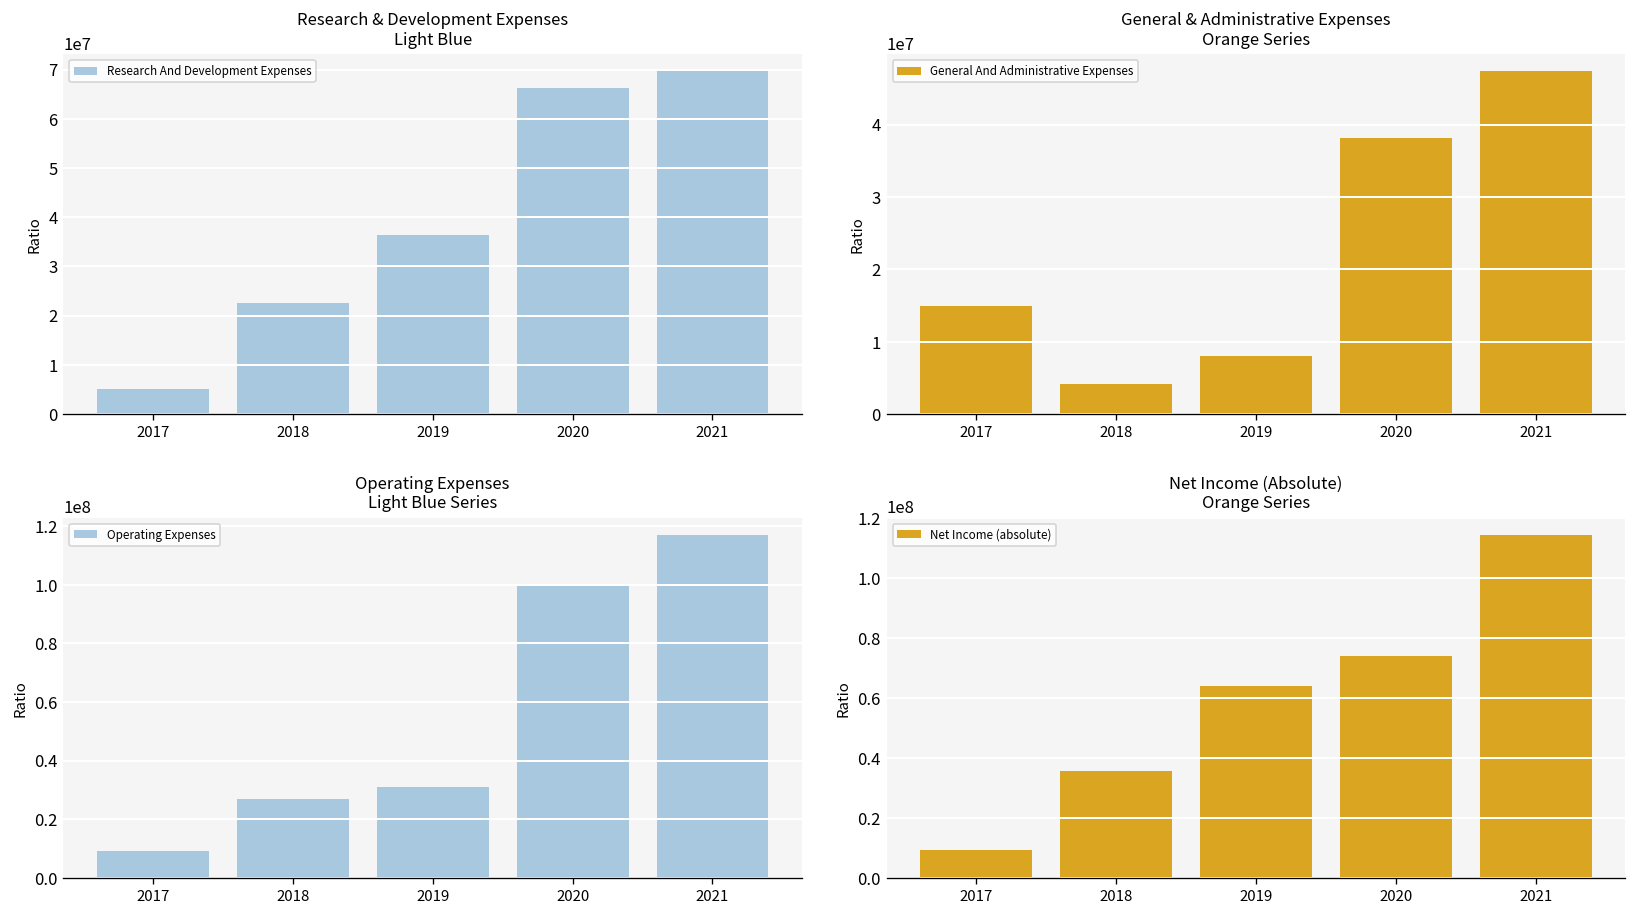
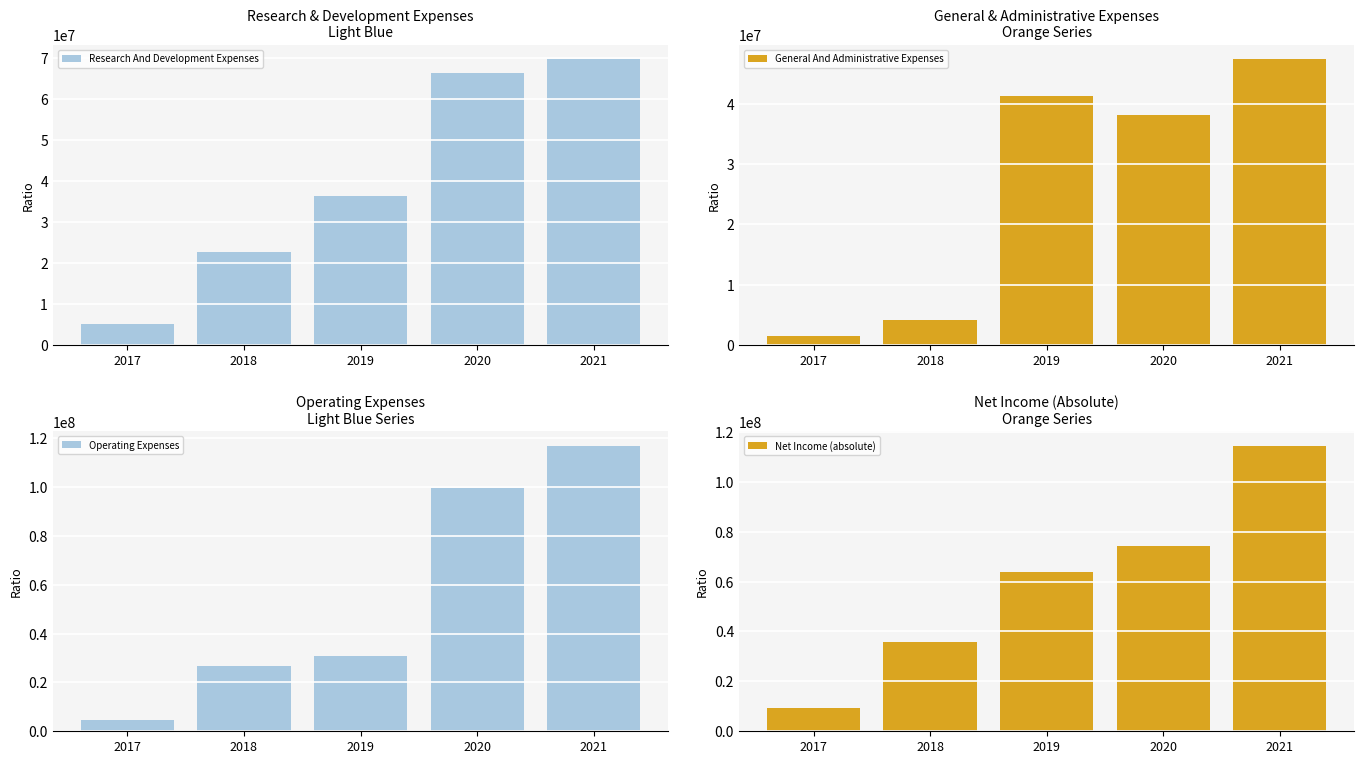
  {
    "Research & Development Expenses Light Blue": {
      "2017": 5000000,
      "2018": 23000000,
      "2019": 36000000,
      "2020": 66000000,
      "2021": 70000000
    },
    "General & Administrative Expenses Orange Series": {
-     "2017": 15000000,
+     "2017": 1000000,
      "2018": 4000000,
-     "2019": 8000000,
+     "2019": 41000000,
      "2020": 38000000,
      "2021": 47000000
    },
    "Operating Expenses Light Blue Series": {
-     "2017": 9000000,
+     "2017": 5000000,
      "2018": 27000000,
      "2019": 31000000,
      "2020": 100000000,
      "2021": 117000000
    },
    "Net Income (Absolute) Orange Series": {
      "2017": 9000000,
      "2018": 36000000,
      "2019": 64000000,
      "2020": 74000000,
      "2021": 114000000
    }
  }
